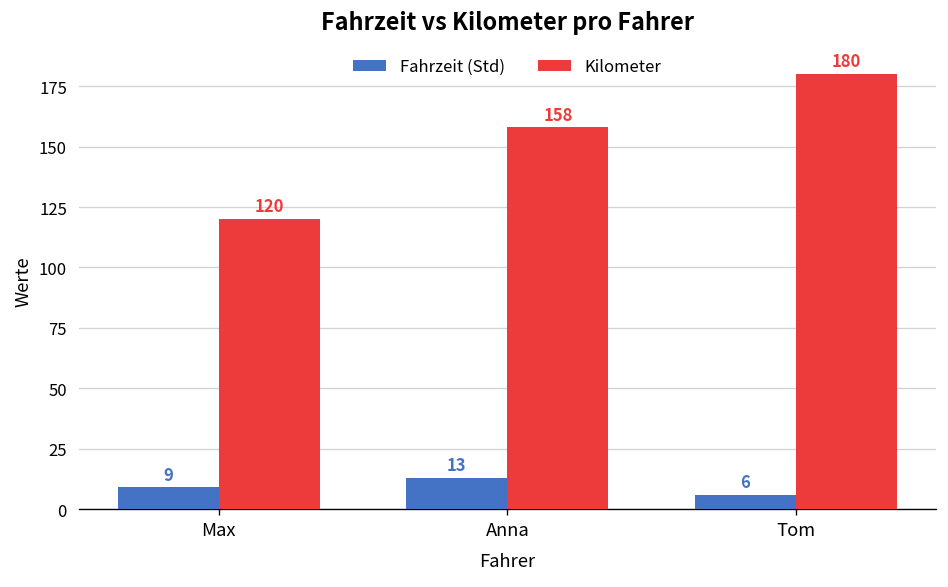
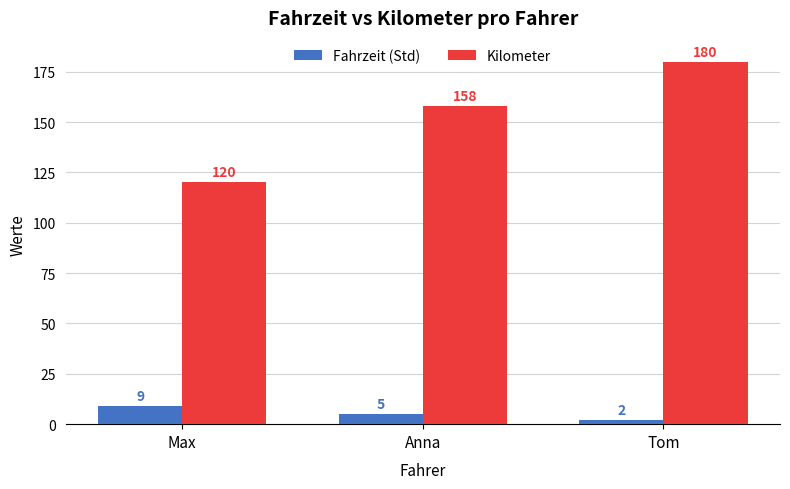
  {
    "Fahrzeit (Std)": {
      "Max": 9,
-     "Anna": 13,
-     "Tom": 6
+     "Anna": 5,
+     "Tom": 2
    },
    "Kilometer": {
      "Max": 120,
      "Anna": 158,
      "Tom": 180
    }
  }
